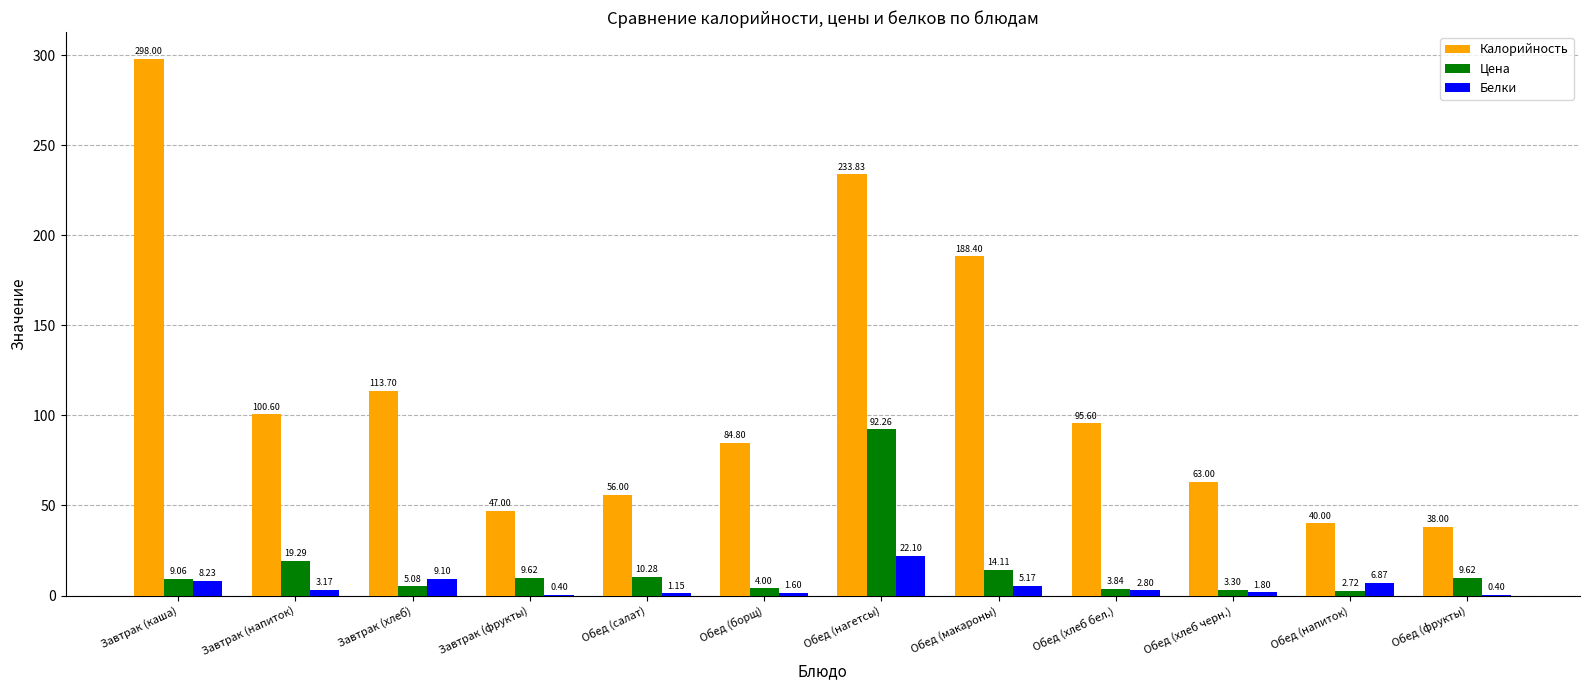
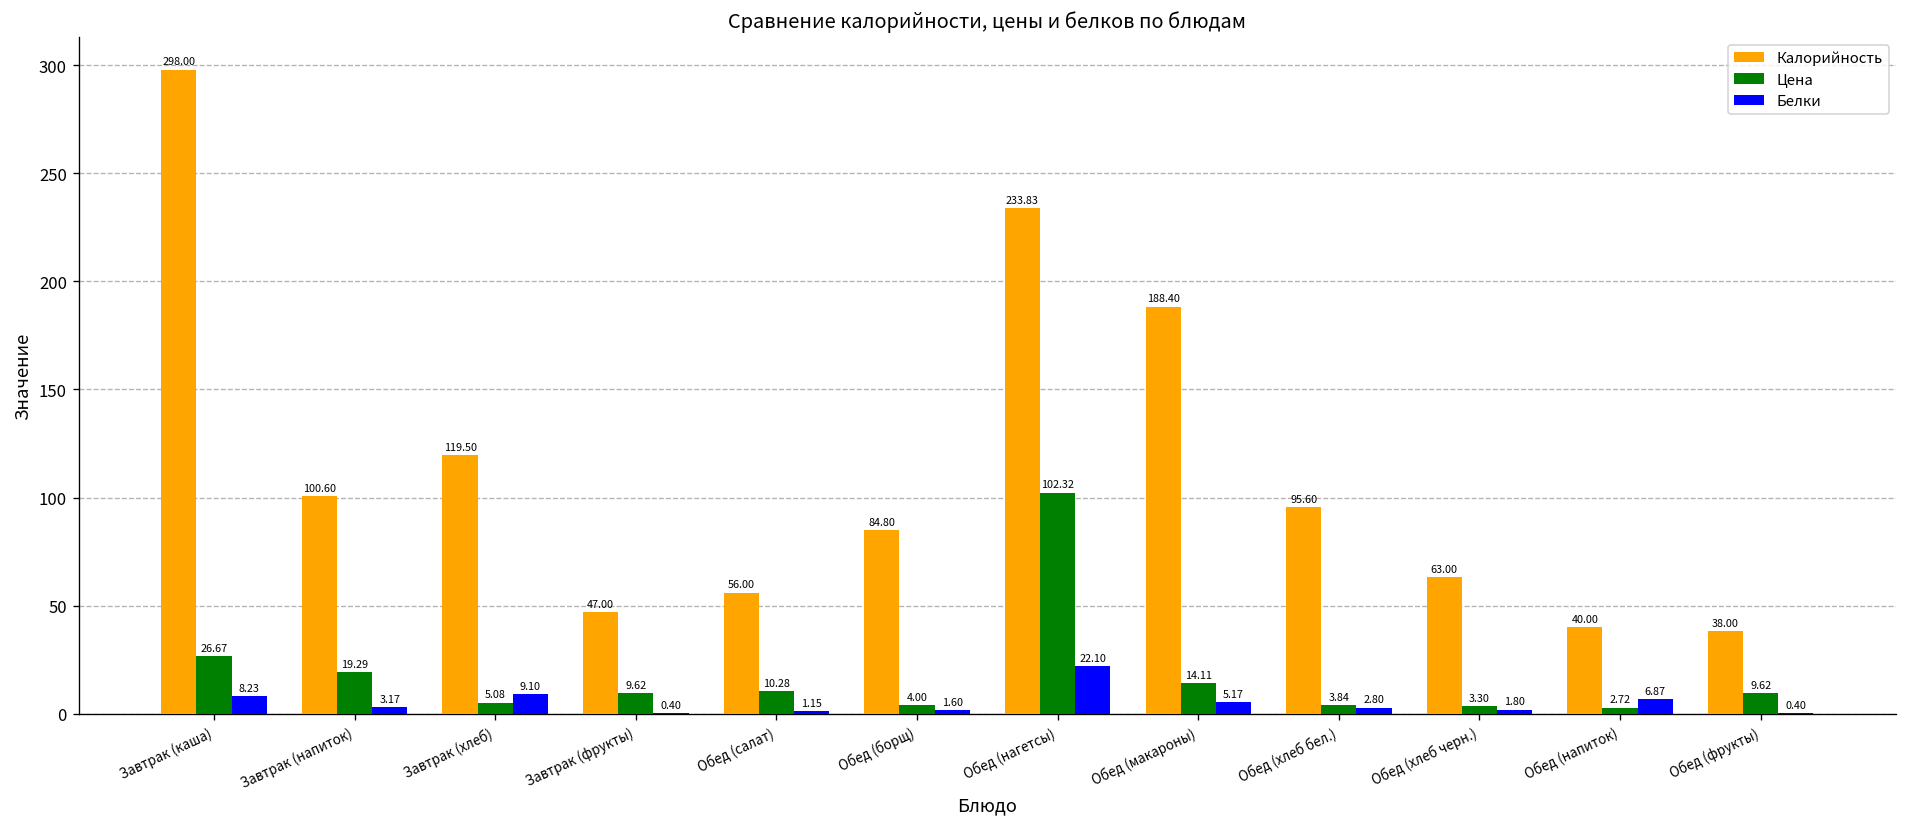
  {
    "Калорийность": {
      "Завтрак (каша)": 298.00,
      "Завтрак (напиток)": 100.60,
-     "Завтрак (хлеб)": 113.70,
+     "Завтрак (хлеб)": 119.50,
      "Завтрак (фрукты)": 47.00,
      "Обед (салат)": 56.00,
      "Обед (борщ)": 84.80,
      "Обед (нагетсы)": 233.83,
      "Обед (макароны)": 188.40,
      "Обед (хлеб бел.)": 95.60,
      "Обед (хлеб черн.)": 63.00,
      "Обед (напиток)": 40.00,
      "Обед (фрукты)": 38.00
    },
    "Цена": {
-     "Завтрак (каша)": 9.06,
+     "Завтрак (каша)": 26.67,
      "Завтрак (напиток)": 19.29,
      "Завтрак (хлеб)": 5.08,
      "Завтрак (фрукты)": 9.62,
      "Обед (салат)": 10.28,
      "Обед (борщ)": 4.00,
-     "Обед (нагетсы)": 92.26,
+     "Обед (нагетсы)": 102.32,
      "Обед (макароны)": 14.11,
      "Обед (хлеб бел.)": 3.84,
      "Обед (хлеб черн.)": 3.30,
      "Обед (напиток)": 2.72,
      "Обед (фрукты)": 9.62
    },
    "Белки": {
      "Завтрак (каша)": 8.23,
      "Завтрак (напиток)": 3.17,
      "Завтрак (хлеб)": 9.10,
      "Завтрак (фрукты)": 0.40,
      "Обед (салат)": 1.15,
      "Обед (борщ)": 1.60,
      "Обед (нагетсы)": 22.10,
      "Обед (макароны)": 5.17,
      "Обед (хлеб бел.)": 2.80,
      "Обед (хлеб черн.)": 1.80,
      "Обед (напиток)": 6.87,
      "Обед (фрукты)": 0.40
    }
  }
